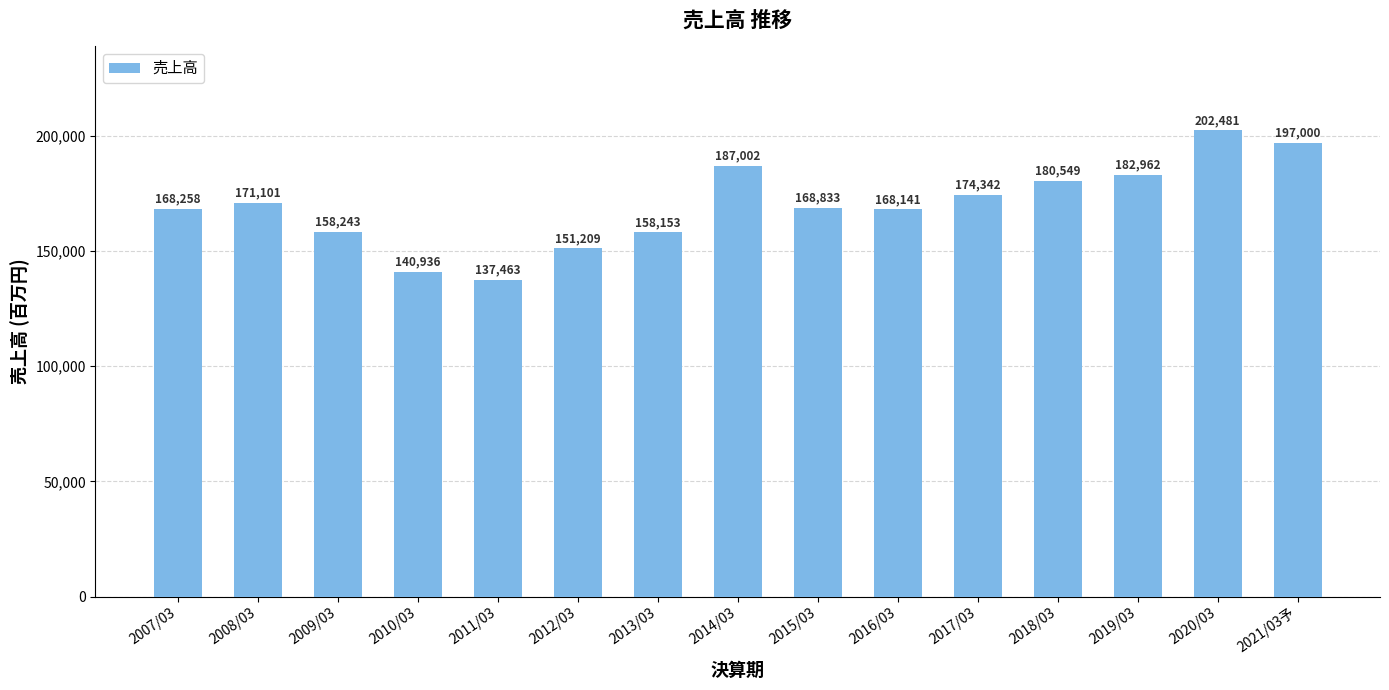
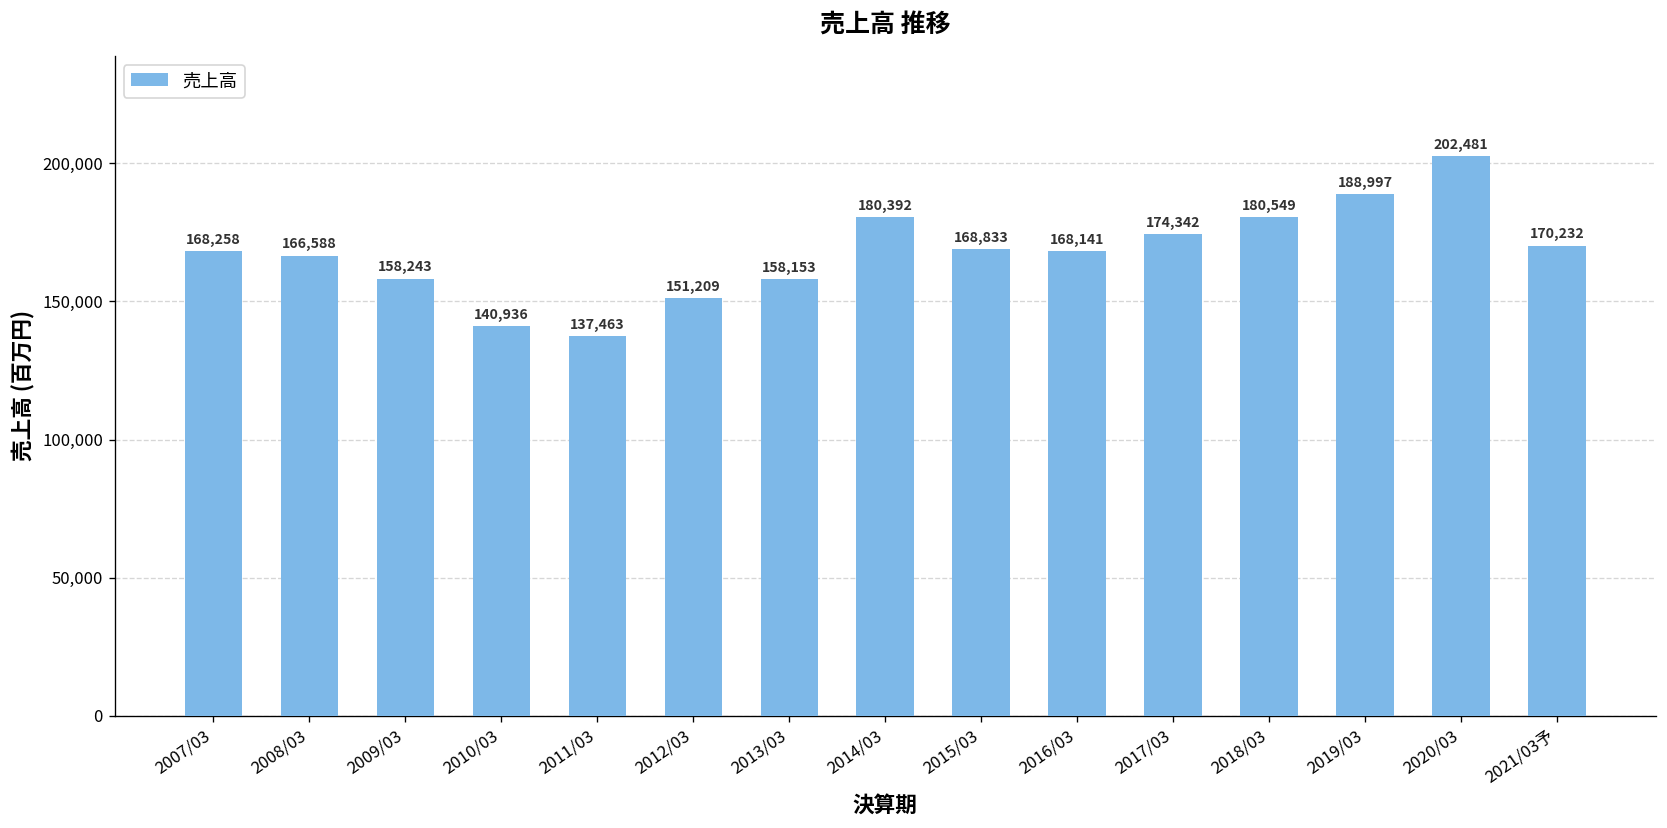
  {
    "2007/03": "168,258",
-   "2008/03": "171,101",
+   "2008/03": "166,588",
    "2009/03": "158,243",
    "2010/03": "140,936",
    "2011/03": "137,463",
    "2012/03": "151,209",
    "2013/03": "158,153",
-   "2014/03": "187,002",
+   "2014/03": "180,392",
    "2015/03": "168,833",
    "2016/03": "168,141",
    "2017/03": "174,342",
    "2018/03": "180,549",
-   "2019/03": "182,962",
+   "2019/03": "188,997",
    "2020/03": "202,481",
-   "2021/03予": "197,000"
+   "2021/03予": "170,232"
  }
